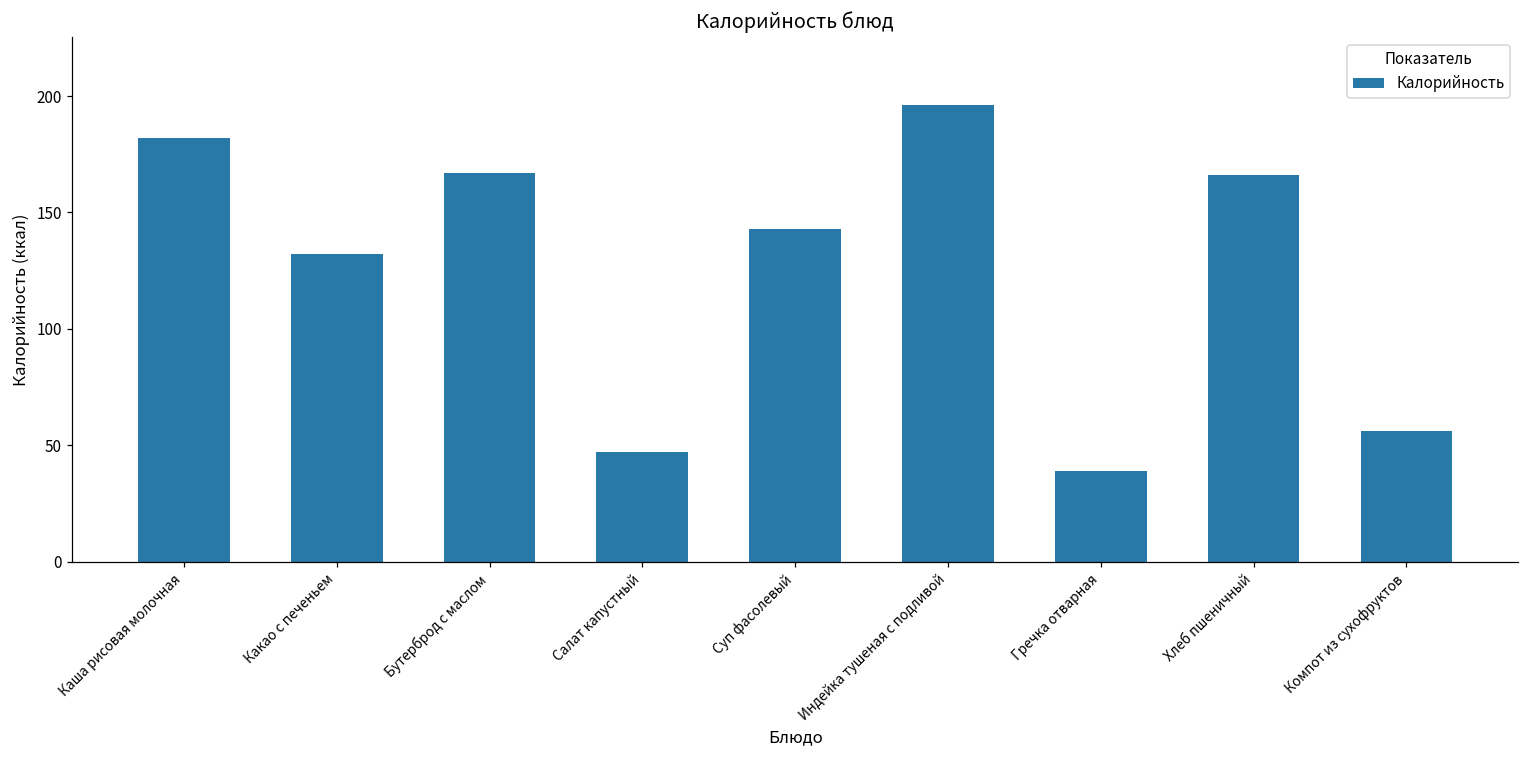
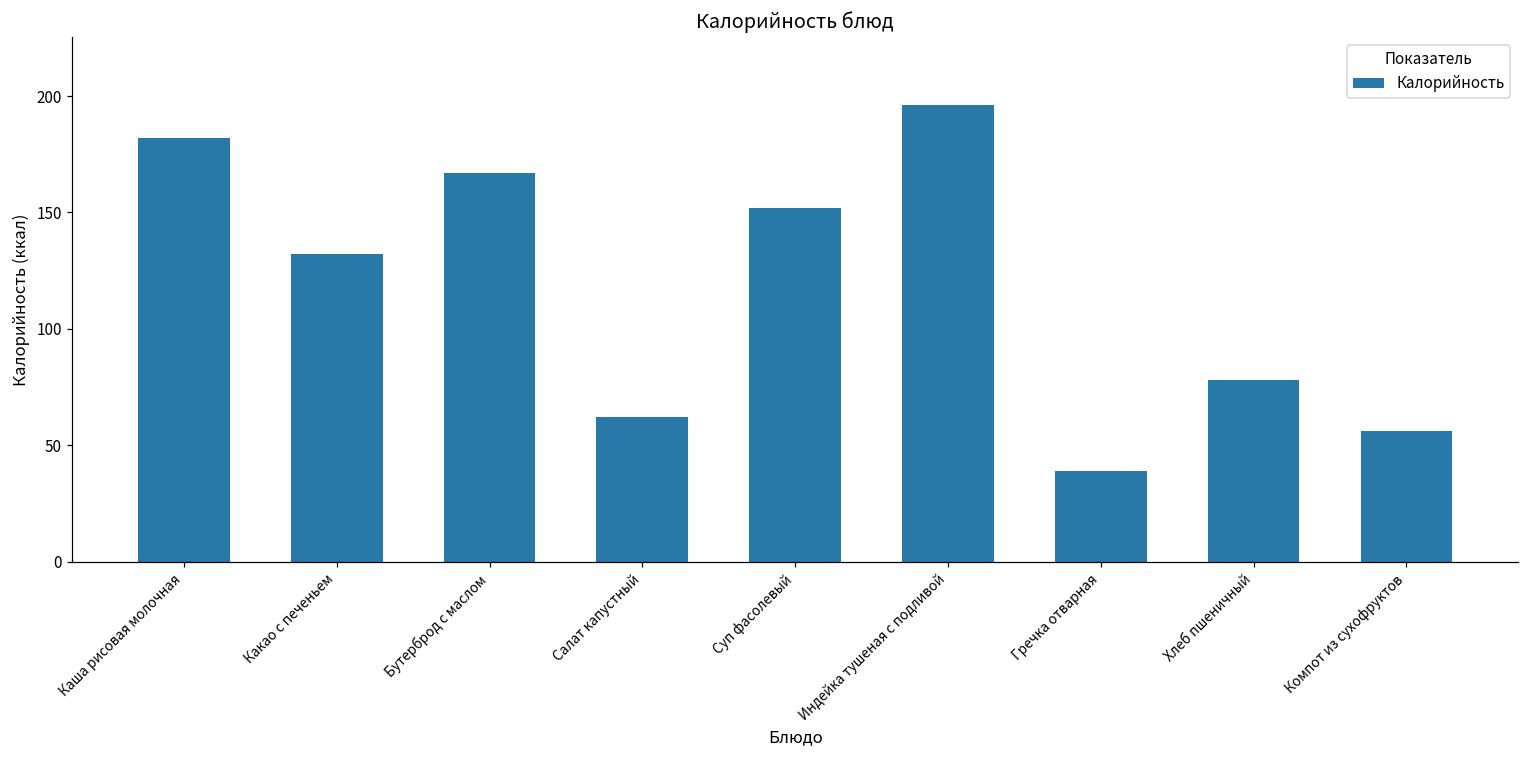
  {
    "Каша рисовая молочная": 182,
    "Какао с печеньем": 132,
    "Бутерброд с маслом": 167,
-   "Салат капустный": 47,
-   "Суп фасолевый": 143,
+   "Салат капустный": 62,
+   "Суп фасолевый": 152,
    "Индейка тушеная с подливой": 196,
    "Гречка отварная": 39,
-   "Хлеб пшеничный": 166,
+   "Хлеб пшеничный": 78,
    "Компот из сухофруктов": 56
  }
